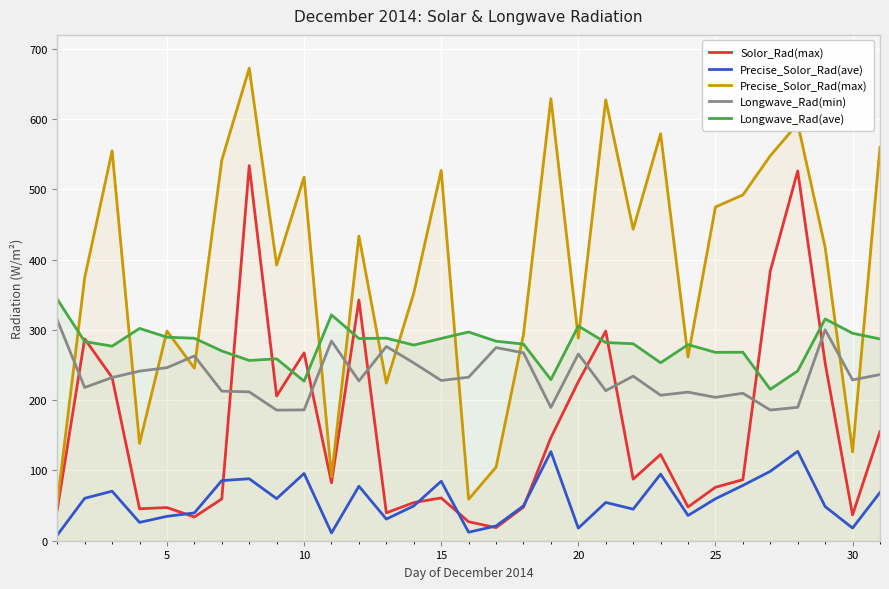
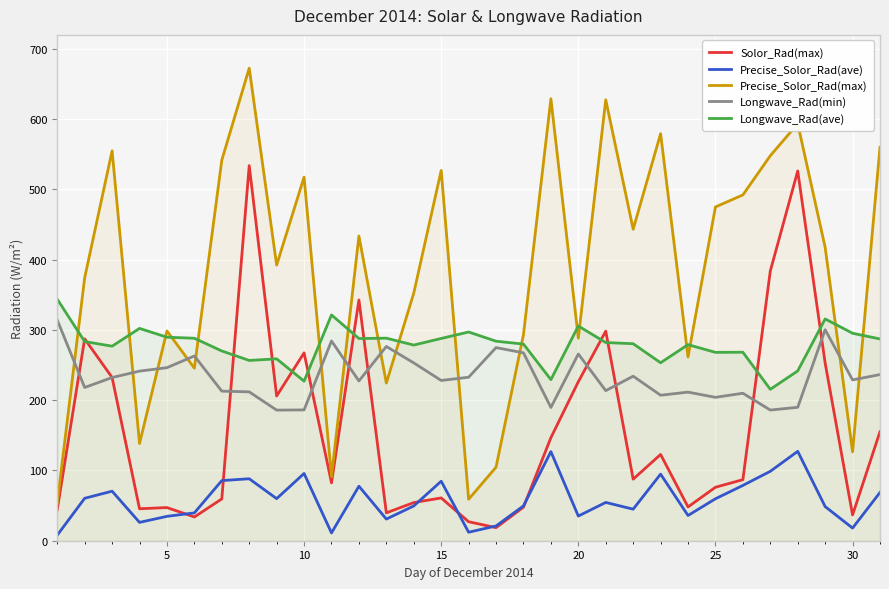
  {
    "Solor_Rad(max)": {
      "5": 50,
      "10": 270,
      "15": 60,
      "20": 230,
      "25": 80,
      "30": 40
    },
    "Precise_Solor_Rad(ave)": {
      "5": 30,
      "10": 100,
      "15": 80,
-     "20": 20,
+     "20": 40,
      "25": 60,
      "30": 20
    },
    "Precise_Solor_Rad(max)": {
      "5": 300,
      "10": 520,
      "15": 530,
      "20": 290,
      "25": 480,
      "30": 130
    },
    "Longwave_Rad(min)": {
      "5": 250,
      "10": 190,
      "15": 230,
      "20": 270,
      "25": 200,
      "30": 230
    },
    "Longwave_Rad(ave)": {
      "5": 290,
      "10": 230,
      "15": 290,
      "20": 310,
      "25": 270,
      "30": 300
    }
  }
